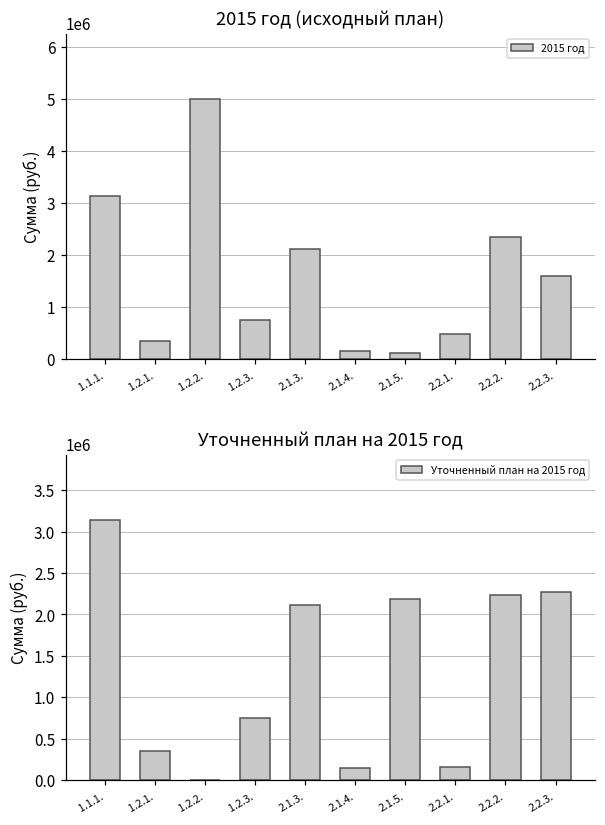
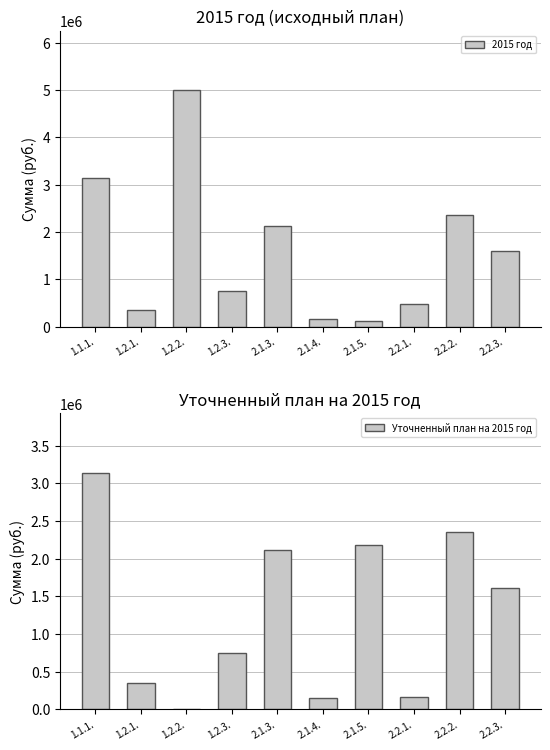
  {
    "2015 год (исходный план)": {
      "1.1.1.": 3100000,
      "1.2.1.": 400000,
      "1.2.2.": 5000000,
      "1.2.3.": 800000,
      "2.1.3.": 2100000,
      "2.1.4.": 200000,
      "2.1.5.": 100000,
      "2.2.1.": 500000,
      "2.2.2.": 2400000,
      "2.2.3.": 1600000
    },
    "Уточненный план на 2015 год": {
      "1.1.1.": 3100000,
      "1.2.1.": 400000,
      "1.2.2.": 0,
      "1.2.3.": 800000,
      "2.1.3.": 2100000,
      "2.1.4.": 200000,
      "2.1.5.": 2200000,
      "2.2.1.": 200000,
-     "2.2.2.": 2200000,
-     "2.2.3.": 2300000
+     "2.2.2.": 2400000,
+     "2.2.3.": 1600000
    }
  }
